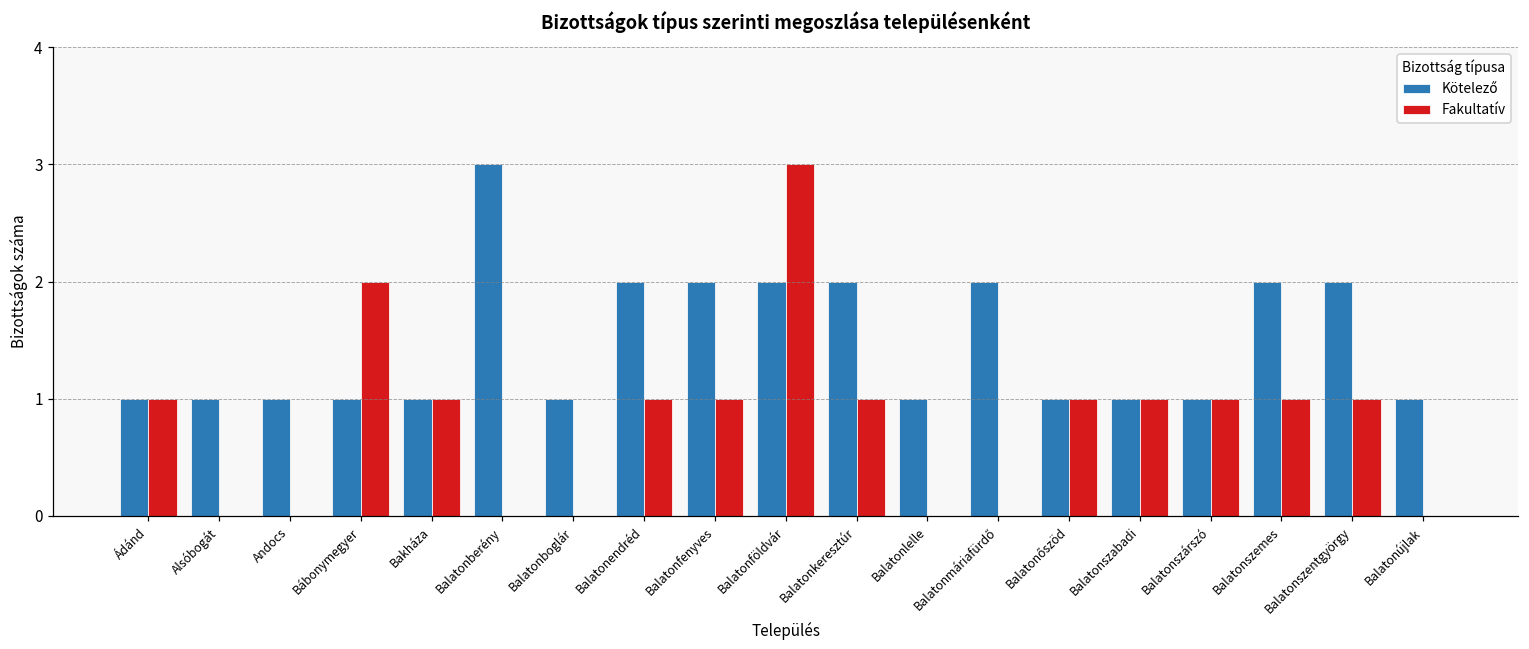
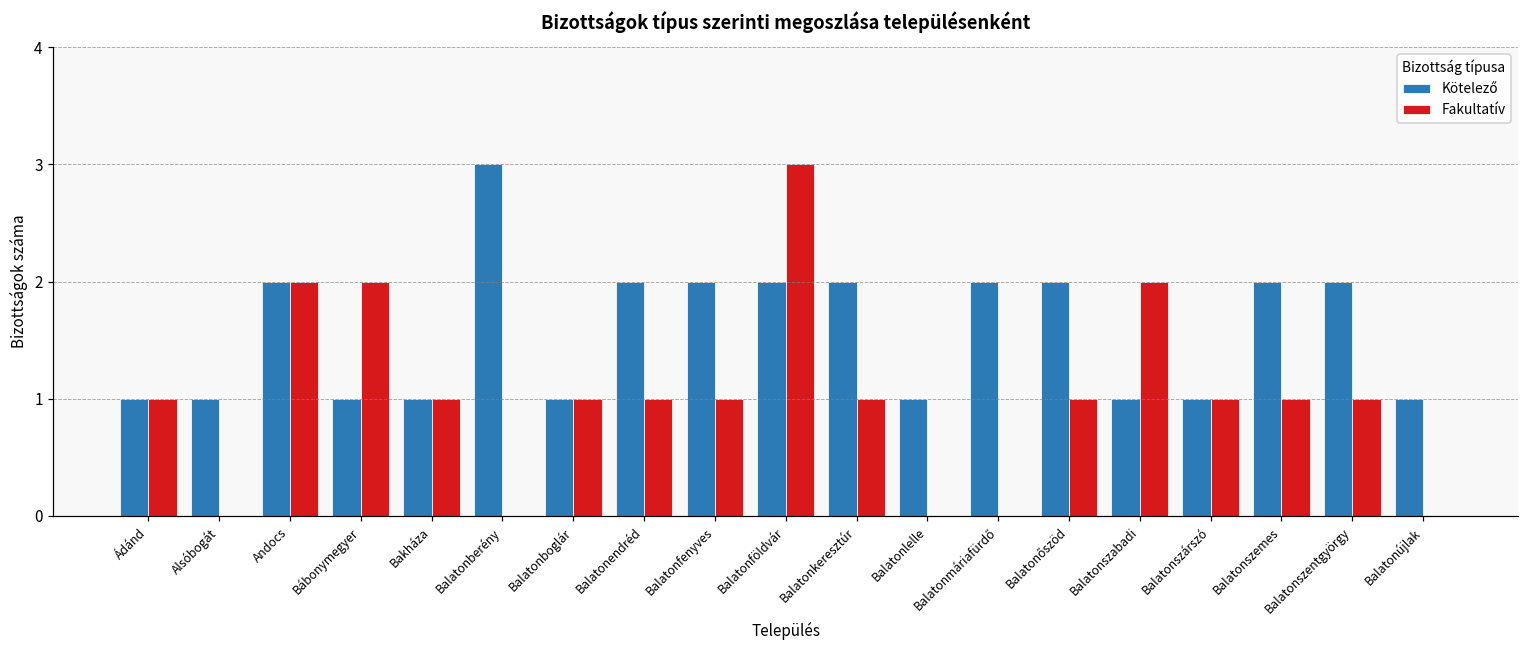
  {
    "Kötelező": {
      "Ádánd": 1,
      "Alsóbogát": 1,
-     "Andocs": 1,
+     "Andocs": 2,
      "Bábonymegyer": 1,
      "Bakháza": 1,
      "Balatonberény": 3,
      "Balatonboglár": 1,
      "Balatonendréd": 2,
      "Balatonfenyves": 2,
      "Balatonföldvár": 2,
      "Balatonkeresztúr": 2,
      "Balatonlelle": 1,
      "Balatonmáriafürdő": 2,
-     "Balatonőszöd": 1,
+     "Balatonőszöd": 2,
      "Balatonszabadi": 1,
      "Balatonszárszó": 1,
      "Balatonszemes": 2,
      "Balatonszentgyörgy": 2,
      "Balatonújlak": 1
    },
    "Fakultatív": {
      "Ádánd": 1,
      "Alsóbogát": 0,
-     "Andocs": 0,
+     "Andocs": 2,
      "Bábonymegyer": 2,
      "Bakháza": 1,
      "Balatonberény": 0,
-     "Balatonboglár": 0,
+     "Balatonboglár": 1,
      "Balatonendréd": 1,
      "Balatonfenyves": 1,
      "Balatonföldvár": 3,
      "Balatonkeresztúr": 1,
      "Balatonlelle": 0,
      "Balatonmáriafürdő": 0,
      "Balatonőszöd": 1,
-     "Balatonszabadi": 1,
+     "Balatonszabadi": 2,
      "Balatonszárszó": 1,
      "Balatonszemes": 1,
      "Balatonszentgyörgy": 1,
      "Balatonújlak": 0
    }
  }
